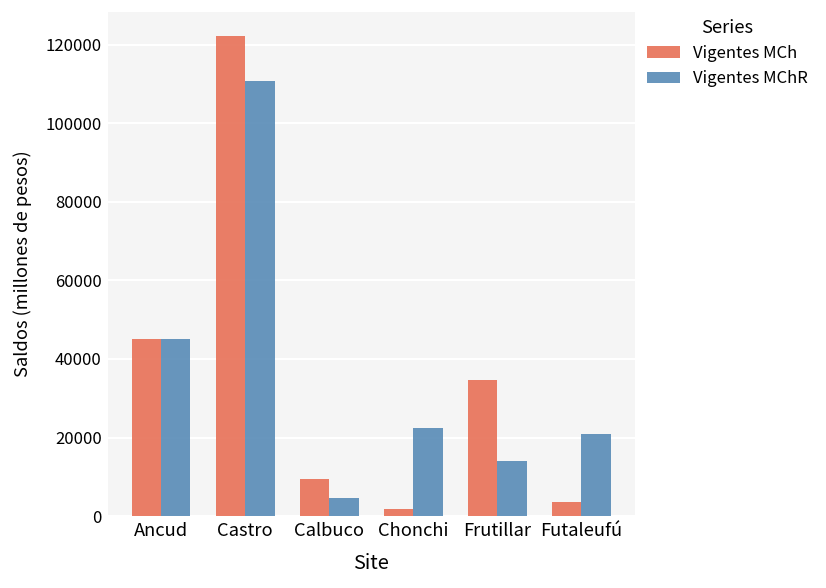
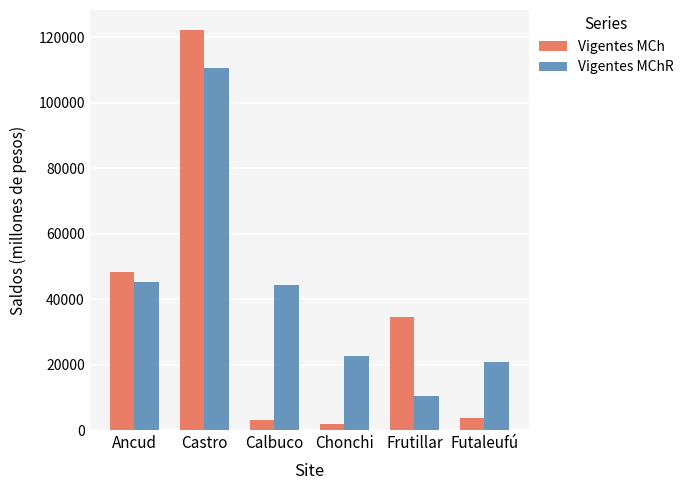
  {
    "Vigentes MCh": {
-     "Ancud": 45000,
+     "Ancud": 48000,
      "Castro": 122000,
-     "Calbuco": 9000,
+     "Calbuco": 3000,
      "Chonchi": 2000,
      "Frutillar": 35000,
      "Futaleufú": 4000
    },
    "Vigentes MChR": {
      "Ancud": 45000,
      "Castro": 111000,
-     "Calbuco": 5000,
+     "Calbuco": 44000,
      "Chonchi": 22000,
-     "Frutillar": 14000,
+     "Frutillar": 11000,
      "Futaleufú": 21000
    }
  }
